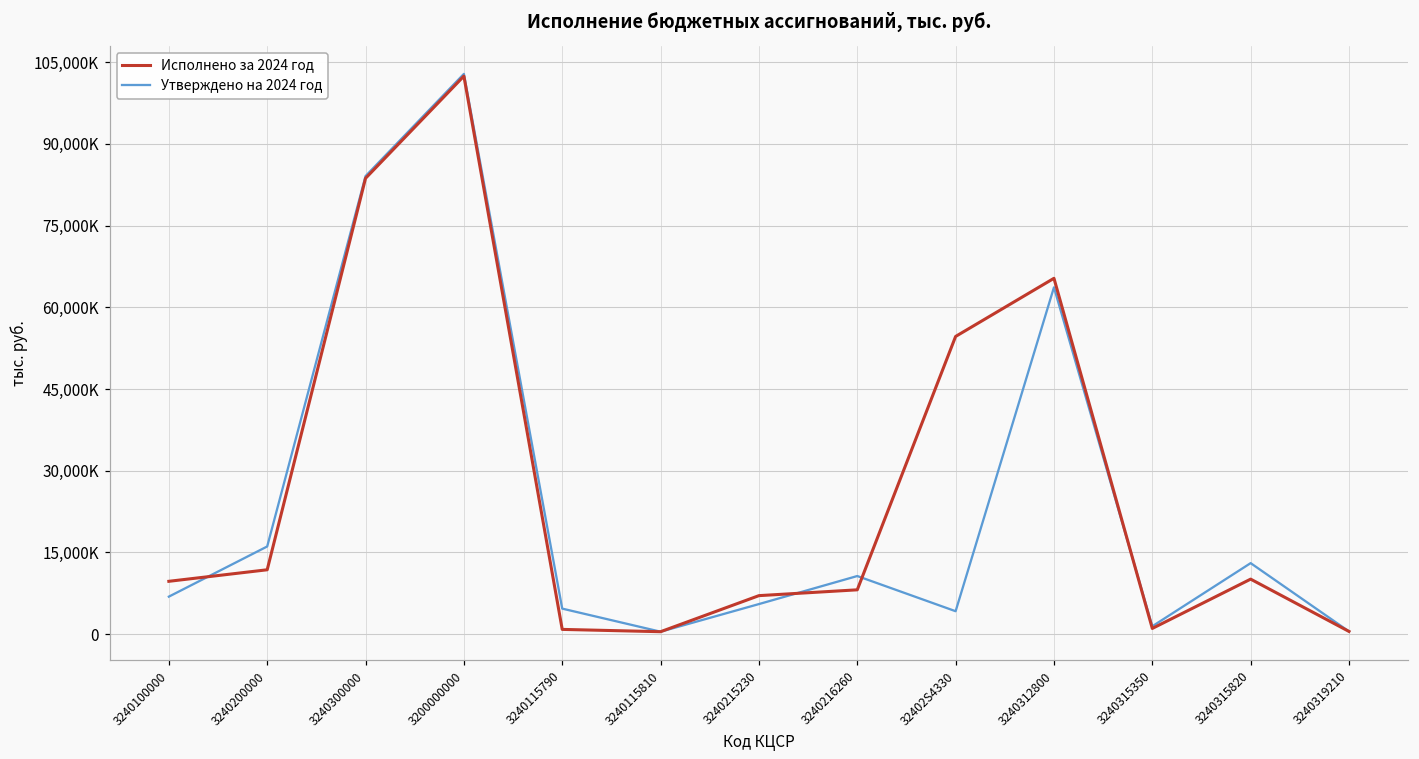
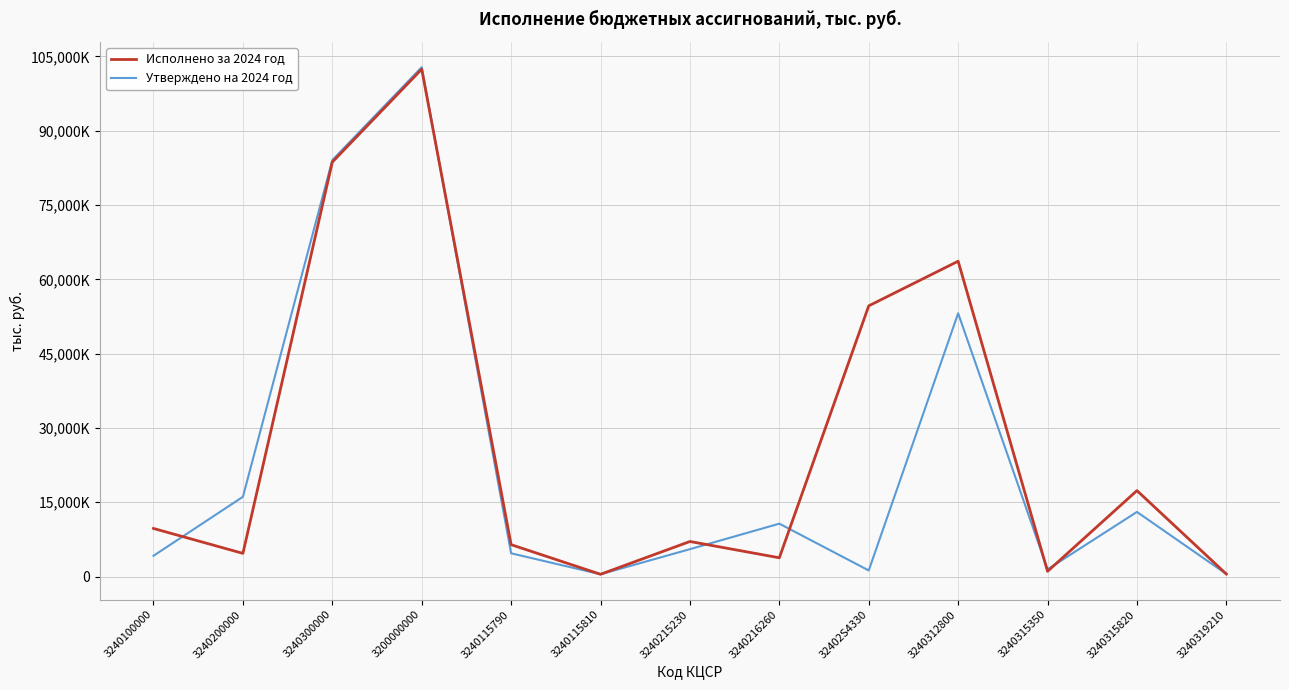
  {
    "Исполнено за 2024 год": {
      "3240100000": "10,000,000",
-     "3240200000": "12,000,000",
-     "3240115790": "1,000,000",
+     "3240200000": "5,000,000",
+     "3240115790": "6,000,000",
      "3240215230": "7,000,000",
-     "3240216260": "8,000,000",
+     "3240216260": "4,000,000",
      "32402S4330": "55,000,000",
-     "3240312800": "65,000,000",
-     "3240315820": "10,000,000"
+     "3240312800": "64,000,000",
+     "3240315820": "17,000,000"
    },
    "Утверждено на 2024 год": {
-     "3240100000": "7,000,000",
+     "3240100000": "4,000,000",
      "3240200000": "16,000,000",
      "3240115790": "5,000,000",
      "3240215230": "6,000,000",
      "3240216260": "11,000,000",
-     "32402S4330": "4,000,000",
-     "3240312800": "64,000,000",
+     "32402S4330": "1,000,000",
+     "3240312800": "53,000,000",
      "3240315820": "13,000,000"
    }
  }
